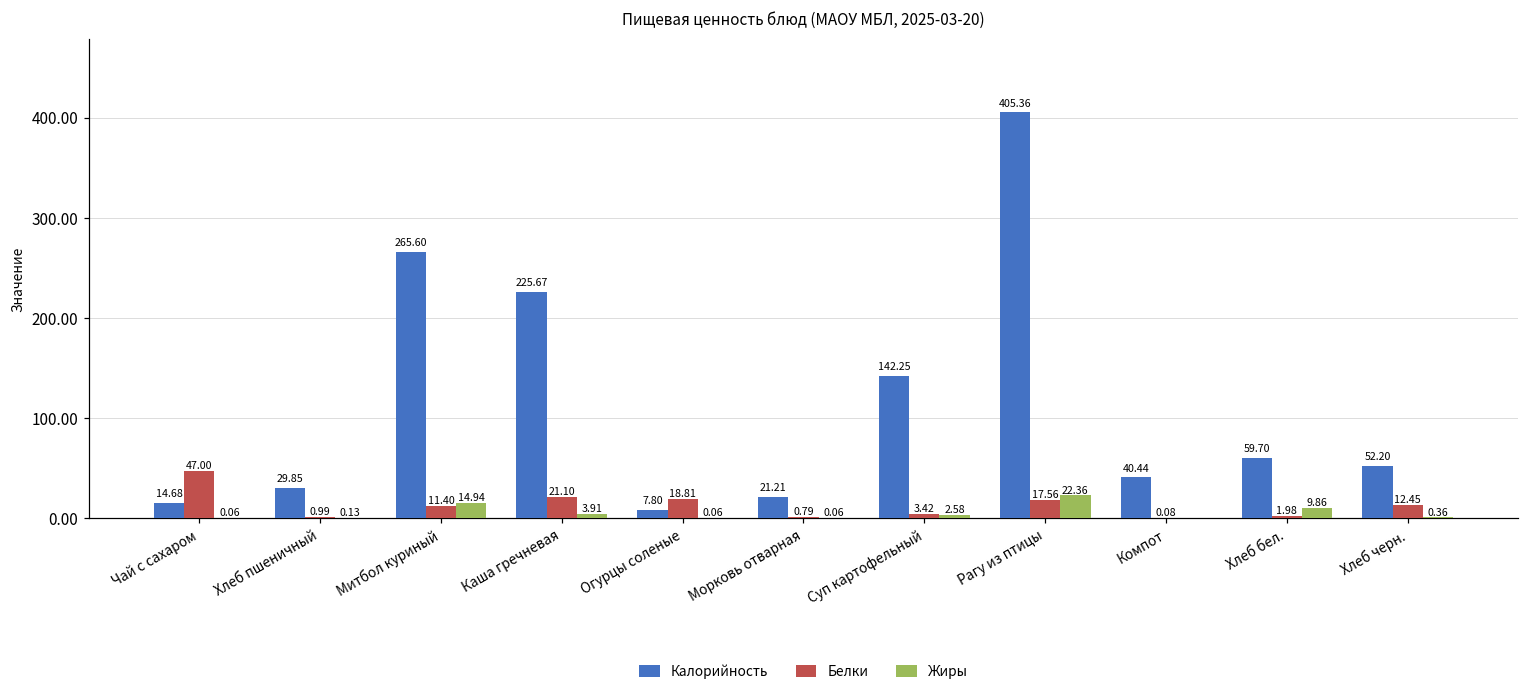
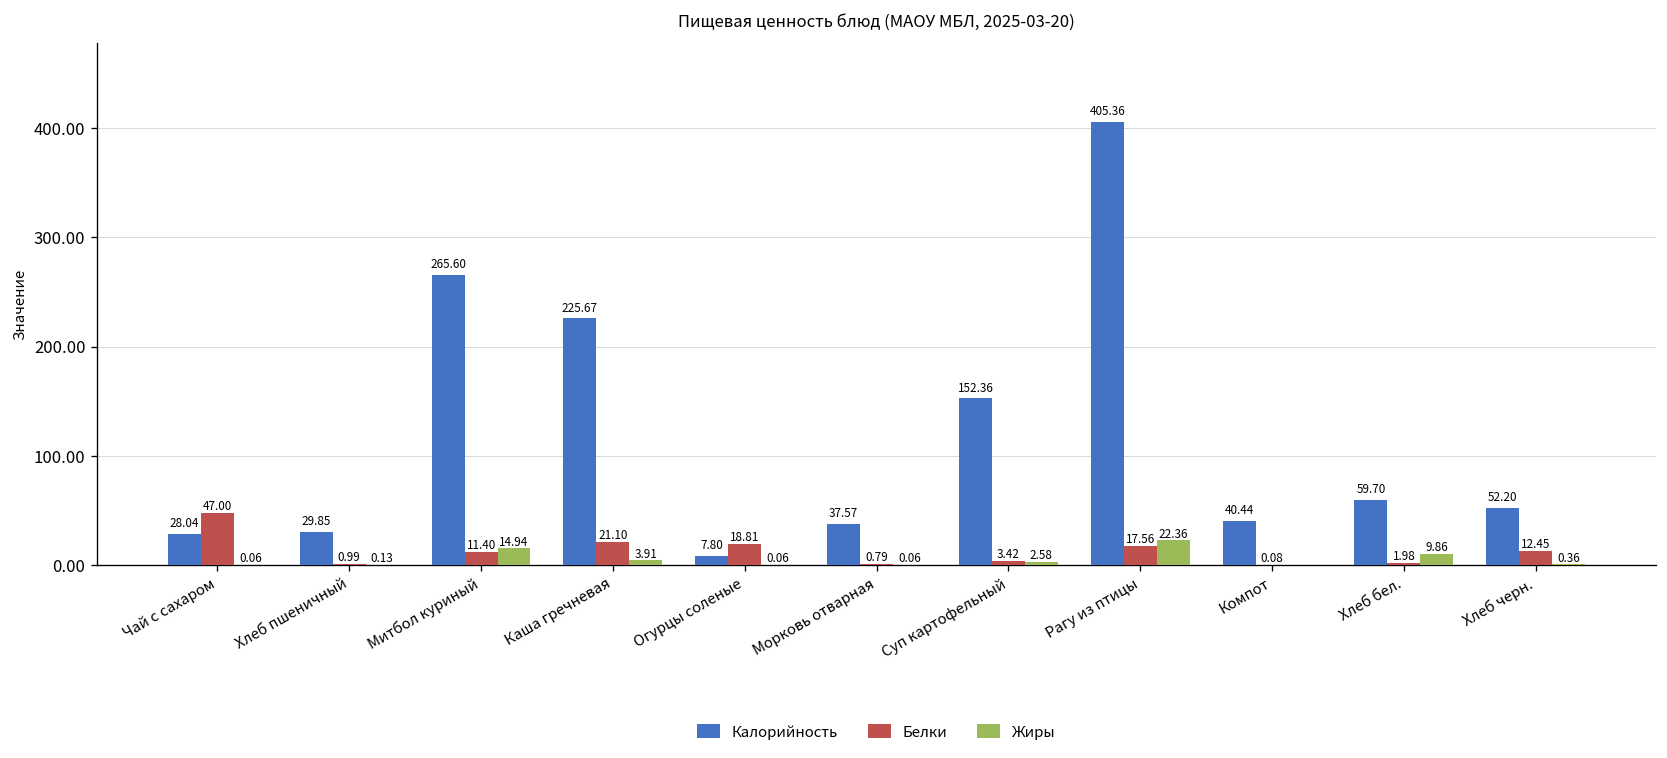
  {
    "Калорийность": {
-     "Чай с сахаром": 14.68,
+     "Чай с сахаром": 28.04,
      "Хлеб пшеничный": 29.85,
      "Митбол куриный": 265.60,
      "Каша гречневая": 225.67,
      "Огурцы соленые": 7.80,
-     "Морковь отварная": 21.21,
-     "Суп картофельный": 142.25,
+     "Морковь отварная": 37.57,
+     "Суп картофельный": 152.36,
      "Рагу из птицы": 405.36,
      "Компот": 40.44,
      "Хлеб бел.": 59.70,
      "Хлеб черн.": 52.20
    },
    "Белки": {
      "Чай с сахаром": 47.00,
      "Хлеб пшеничный": 0.99,
      "Митбол куриный": 11.40,
      "Каша гречневая": 21.10,
      "Огурцы соленые": 18.81,
      "Морковь отварная": 0.79,
      "Суп картофельный": 3.42,
      "Рагу из птицы": 17.56,
      "Компот": 0.08,
      "Хлеб бел.": 1.98,
      "Хлеб черн.": 12.45
    },
    "Жиры": {
      "Чай с сахаром": 0.06,
      "Хлеб пшеничный": 0.13,
      "Митбол куриный": 14.94,
      "Каша гречневая": 3.91,
      "Огурцы соленые": 0.06,
      "Морковь отварная": 0.06,
      "Суп картофельный": 2.58,
      "Рагу из птицы": 22.36,
      "Хлеб бел.": 9.86,
      "Хлеб черн.": 0.36
    }
  }
